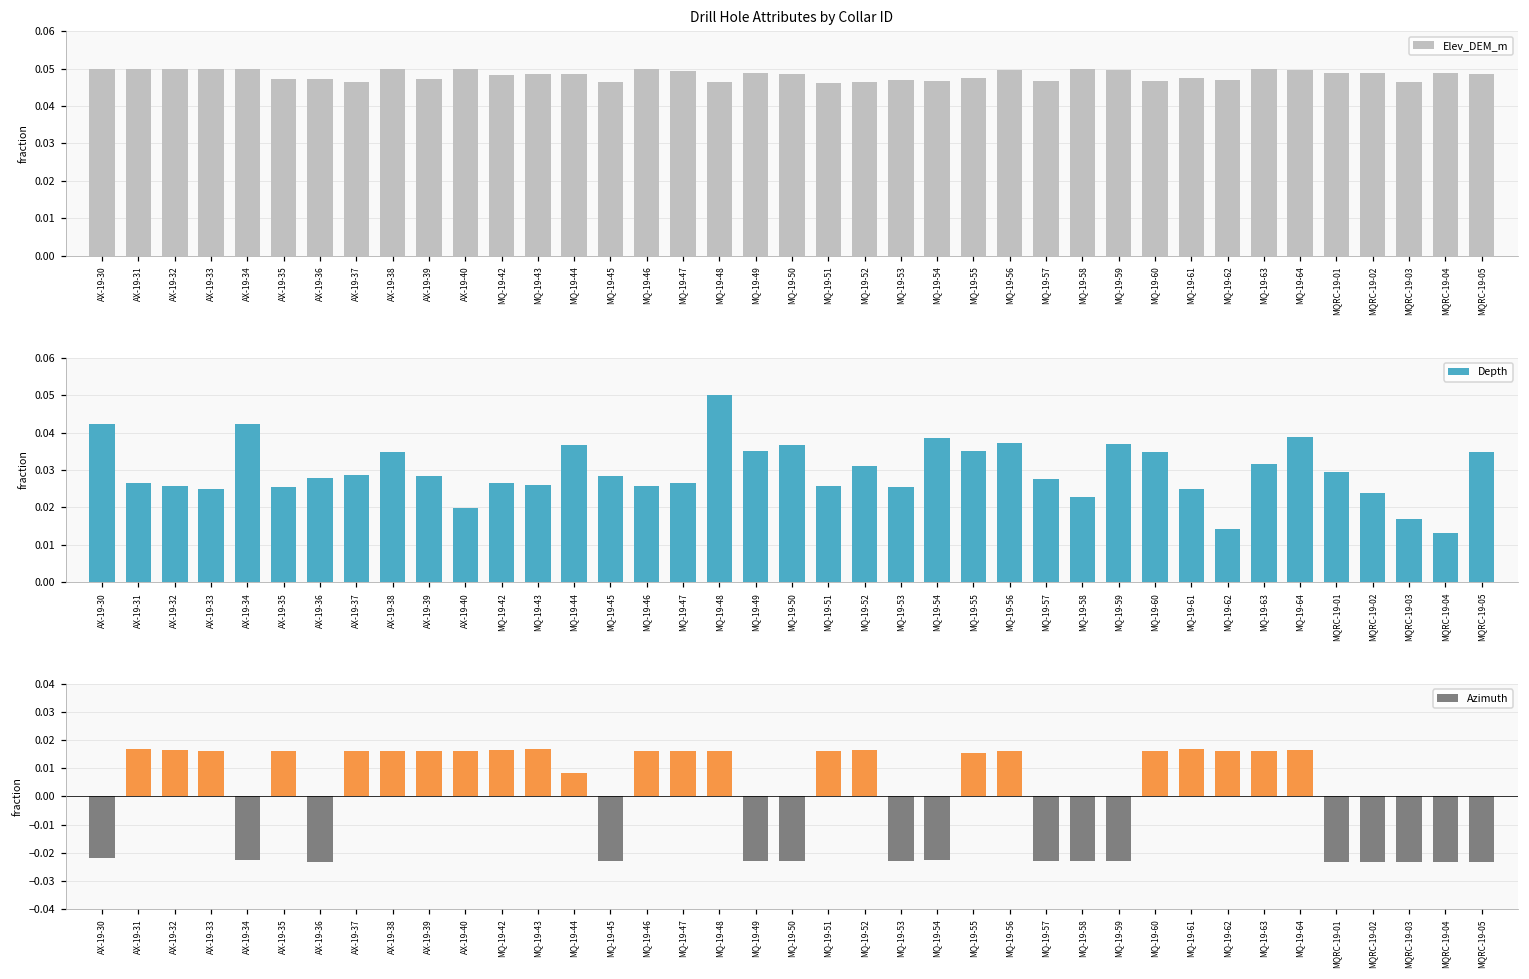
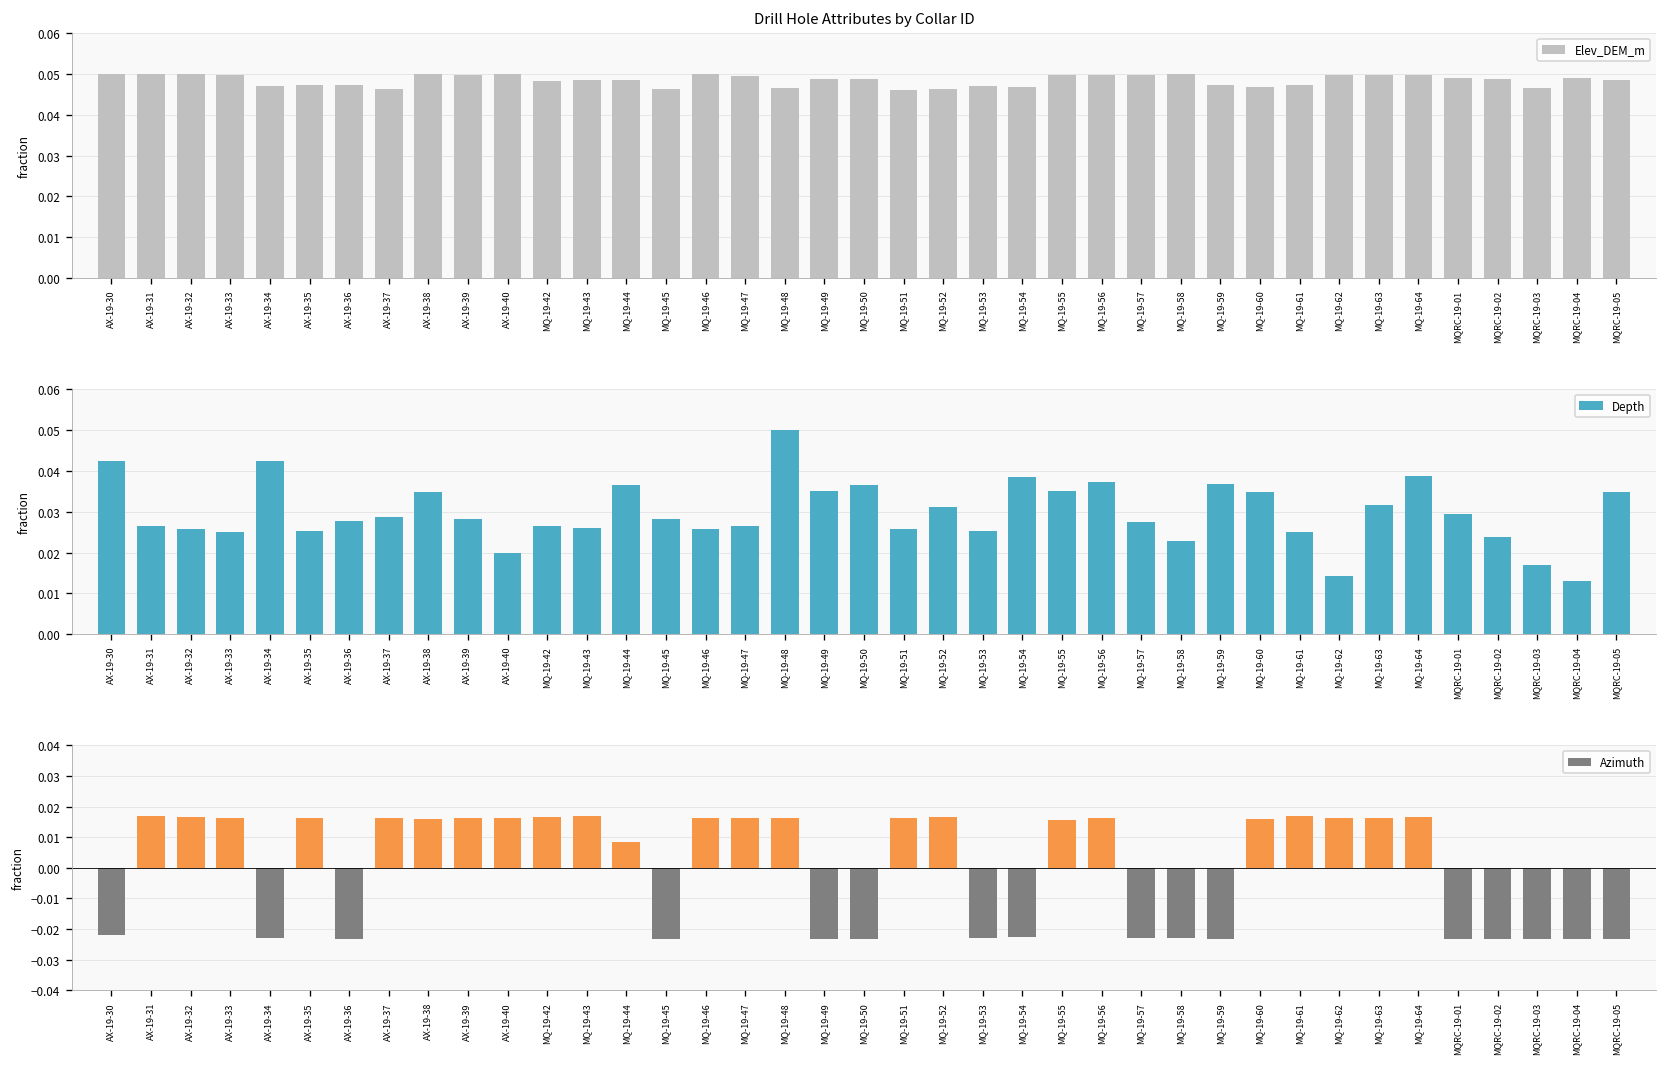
  {
    "Drill Hole Attributes by Collar ID": {
      "AX-19-30": 0.050,
      "AX-19-31": 0.050,
      "AX-19-32": 0.050,
      "AX-19-33": 0.050,
-     "AX-19-34": 0.050,
+     "AX-19-34": 0.047,
      "AX-19-35": 0.047,
      "AX-19-36": 0.047,
      "AX-19-37": 0.046,
      "AX-19-38": 0.050,
-     "AX-19-39": 0.047,
+     "AX-19-39": 0.050,
      "AX-19-40": 0.050,
      "MQ-19-42": 0.048,
      "MQ-19-43": 0.049,
      "MQ-19-44": 0.049,
      "MQ-19-45": 0.046,
      "MQ-19-46": 0.050,
      "MQ-19-47": 0.049,
      "MQ-19-48": 0.046,
      "MQ-19-49": 0.049,
      "MQ-19-50": 0.049,
      "MQ-19-51": 0.046,
      "MQ-19-52": 0.046,
      "MQ-19-53": 0.047,
      "MQ-19-54": 0.047,
-     "MQ-19-55": 0.047,
+     "MQ-19-55": 0.050,
      "MQ-19-56": 0.050,
-     "MQ-19-57": 0.047,
+     "MQ-19-57": 0.050,
      "MQ-19-58": 0.050,
-     "MQ-19-59": 0.050,
+     "MQ-19-59": 0.047,
      "MQ-19-60": 0.047,
      "MQ-19-61": 0.047,
-     "MQ-19-62": 0.047,
+     "MQ-19-62": 0.050,
      "MQ-19-63": 0.050,
      "MQ-19-64": 0.050,
      "MQRC-19-01": 0.049,
      "MQRC-19-02": 0.049,
      "MQRC-19-03": 0.046,
      "MQRC-19-04": 0.049,
      "MQRC-19-05": 0.049
    }
  }
